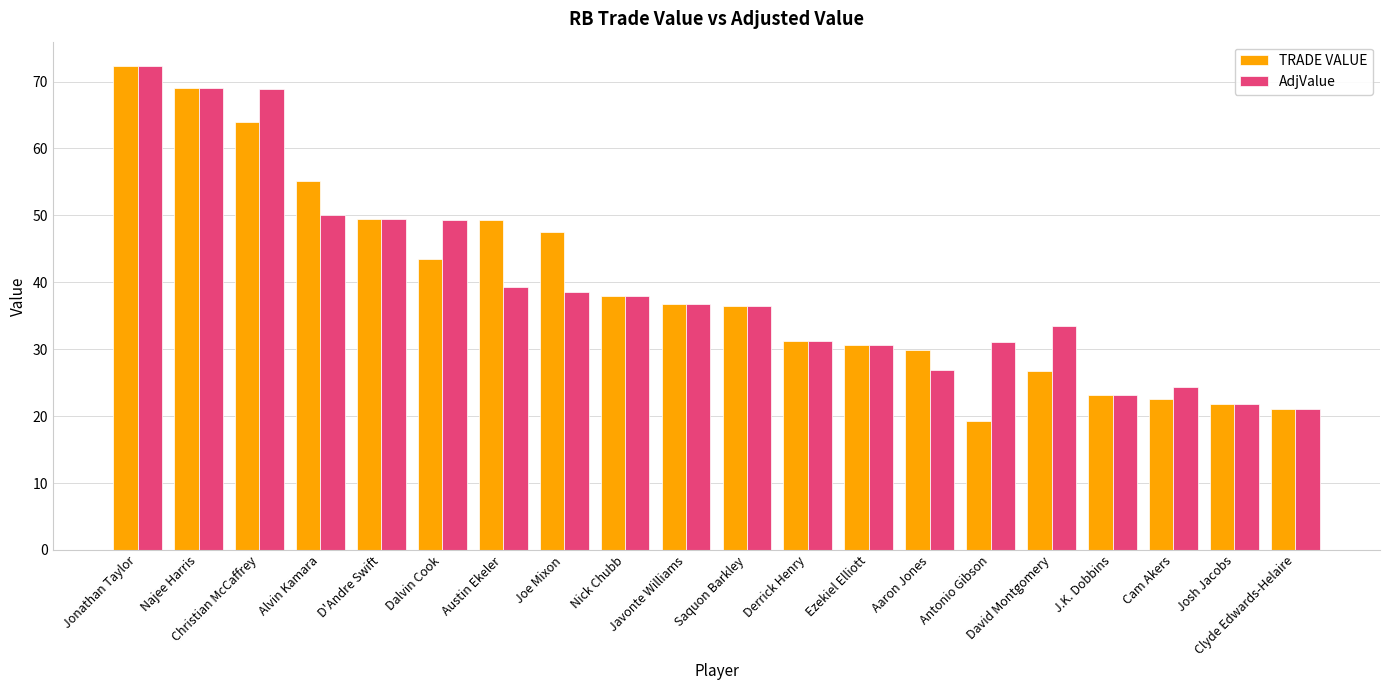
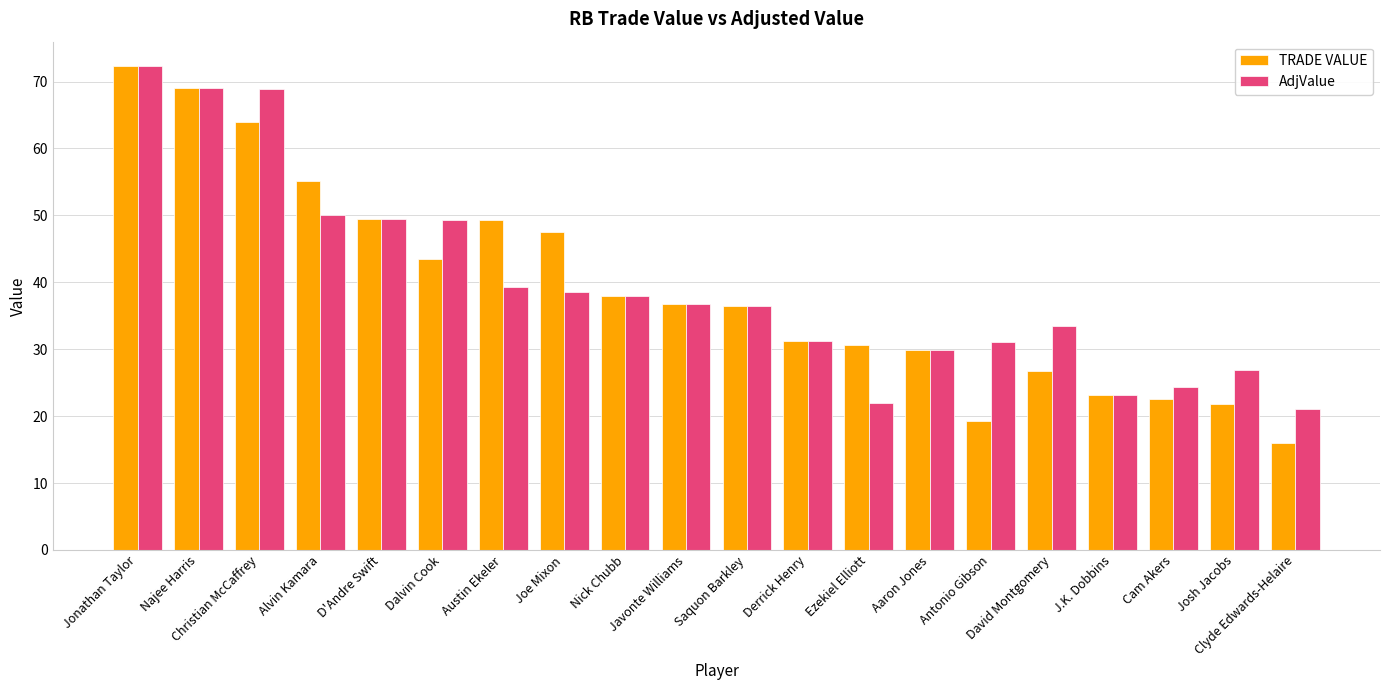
  {
    "TRADE VALUE": {
      "Jonathan Taylor": 72,
      "Najee Harris": 69,
      "Christian McCaffrey": 64,
      "Alvin Kamara": 55,
      "D'Andre Swift": 50,
      "Dalvin Cook": 43,
      "Austin Ekeler": 49,
      "Joe Mixon": 48,
      "Nick Chubb": 38,
      "Javonte Williams": 37,
      "Saquon Barkley": 37,
      "Derrick Henry": 31,
      "Ezekiel Elliott": 31,
      "Aaron Jones": 30,
      "Antonio Gibson": 19,
      "David Montgomery": 27,
      "J.K. Dobbins": 23,
      "Cam Akers": 23,
      "Josh Jacobs": 22,
-     "Clyde Edwards-Helaire": 21
+     "Clyde Edwards-Helaire": 16
    },
    "AdjValue": {
      "Jonathan Taylor": 72,
      "Najee Harris": 69,
      "Christian McCaffrey": 69,
      "Alvin Kamara": 50,
      "D'Andre Swift": 50,
      "Dalvin Cook": 49,
      "Austin Ekeler": 39,
      "Joe Mixon": 39,
      "Nick Chubb": 38,
      "Javonte Williams": 37,
      "Saquon Barkley": 37,
      "Derrick Henry": 31,
-     "Ezekiel Elliott": 31,
-     "Aaron Jones": 27,
+     "Ezekiel Elliott": 22,
+     "Aaron Jones": 30,
      "Antonio Gibson": 31,
      "David Montgomery": 33,
      "J.K. Dobbins": 23,
      "Cam Akers": 24,
-     "Josh Jacobs": 22,
+     "Josh Jacobs": 27,
      "Clyde Edwards-Helaire": 21
    }
  }
